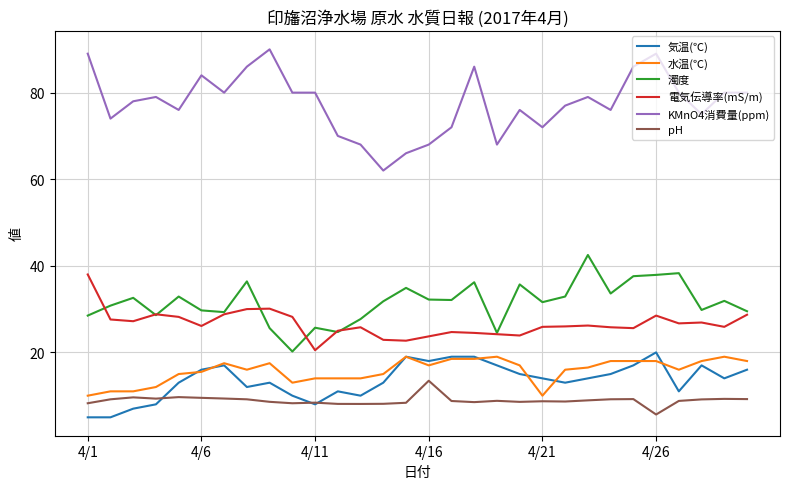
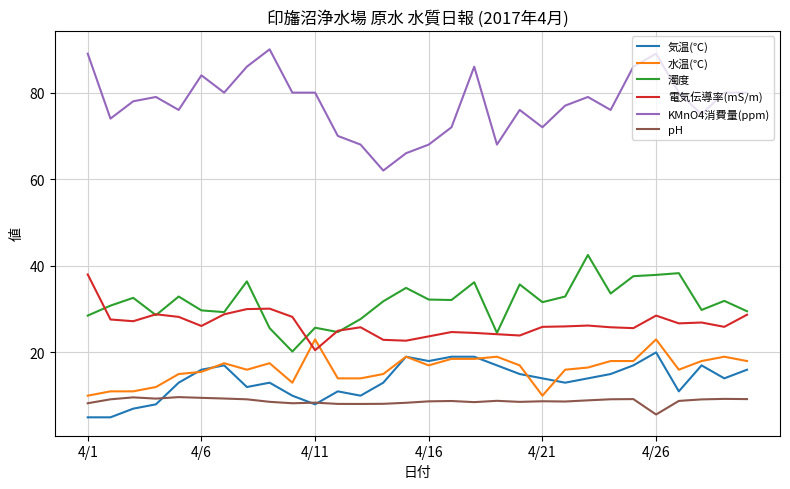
  {
    "気温(℃)": {
      "4/1": 5,
      "4/16": 18,
      "4/21": 14,
      "4/26": 20
    },
    "水温(℃)": {
      "4/1": 10,
-     "4/11": 14,
+     "4/11": 23,
      "4/16": 17,
      "4/21": 10,
-     "4/26": 18
+     "4/26": 23
    },
    "濁度": {
      "4/1": 29,
      "4/6": 30,
      "4/11": 26,
      "4/16": 32,
      "4/21": 32,
      "4/26": 38
    },
    "電気伝導率(mS/m)": {
      "4/1": 38,
      "4/6": 26,
      "4/11": 21,
      "4/16": 24,
      "4/21": 26,
      "4/26": 29
    },
    "KMnO4消費量(ppm)": {
      "4/1": 89,
      "4/6": 84,
      "4/11": 80,
      "4/16": 68,
      "4/21": 72
    },
    "pH": {
      "4/1": 8,
      "4/6": 10,
-     "4/16": 13,
+     "4/16": 9,
      "4/21": 9,
      "4/26": 6
    }
  }
